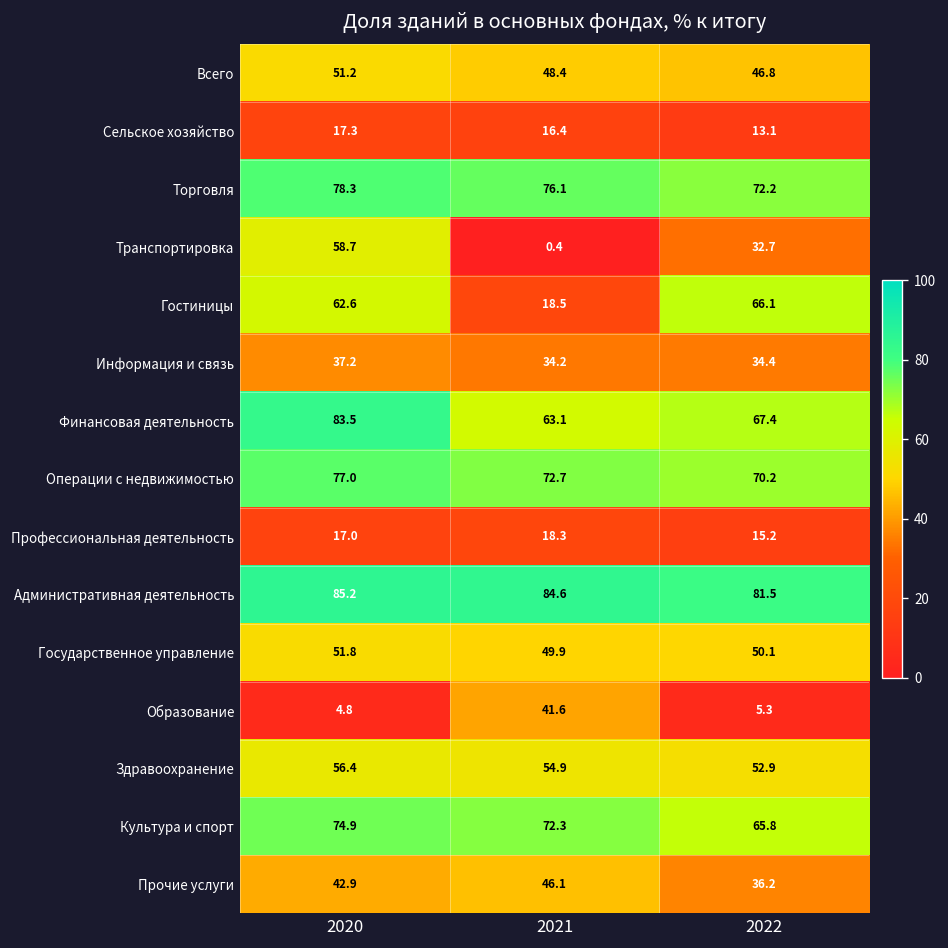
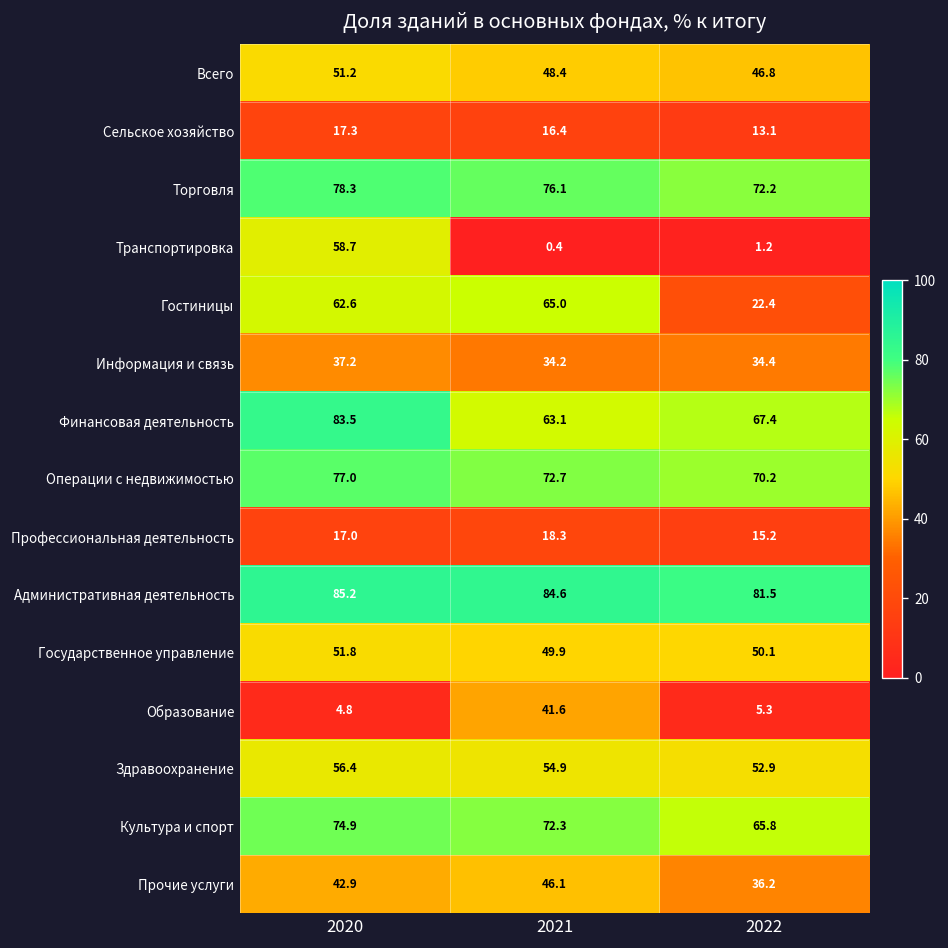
  {
    "Всего": {
      "2020": 51.2,
      "2021": 48.4,
      "2022": 46.8
    },
    "Сельское хозяйство": {
      "2020": 17.3,
      "2021": 16.4,
      "2022": 13.1
    },
    "Торговля": {
      "2020": 78.3,
      "2021": 76.1,
      "2022": 72.2
    },
    "Транспортировка": {
      "2020": 58.7,
      "2021": 0.4,
-     "2022": 32.7
+     "2022": 1.2
    },
    "Гостиницы": {
      "2020": 62.6,
-     "2021": 18.5,
-     "2022": 66.1
+     "2021": 65.0,
+     "2022": 22.4
    },
    "Информация и связь": {
      "2020": 37.2,
      "2021": 34.2,
      "2022": 34.4
    },
    "Финансовая деятельность": {
      "2020": 83.5,
      "2021": 63.1,
      "2022": 67.4
    },
    "Операции с недвижимостью": {
      "2020": 77.0,
      "2021": 72.7,
      "2022": 70.2
    },
    "Профессиональная деятельность": {
      "2020": 17.0,
      "2021": 18.3,
      "2022": 15.2
    },
    "Административная деятельность": {
      "2020": 85.2,
      "2021": 84.6,
      "2022": 81.5
    },
    "Государственное управление": {
      "2020": 51.8,
      "2021": 49.9,
      "2022": 50.1
    },
    "Образование": {
      "2020": 4.8,
      "2021": 41.6,
      "2022": 5.3
    },
    "Здравоохранение": {
      "2020": 56.4,
      "2021": 54.9,
      "2022": 52.9
    },
    "Культура и спорт": {
      "2020": 74.9,
      "2021": 72.3,
      "2022": 65.8
    },
    "Прочие услуги": {
      "2020": 42.9,
      "2021": 46.1,
      "2022": 36.2
    }
  }
